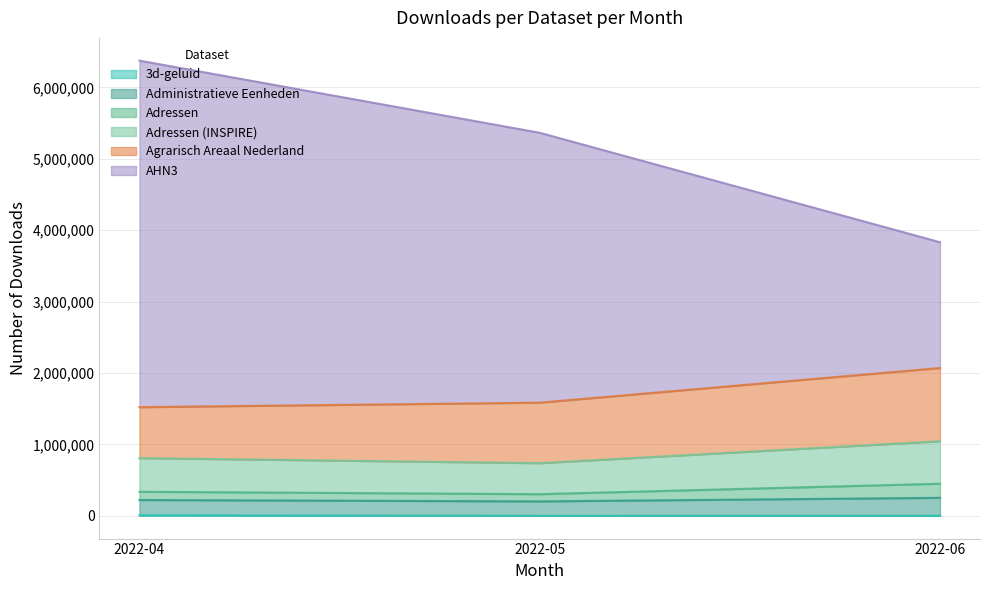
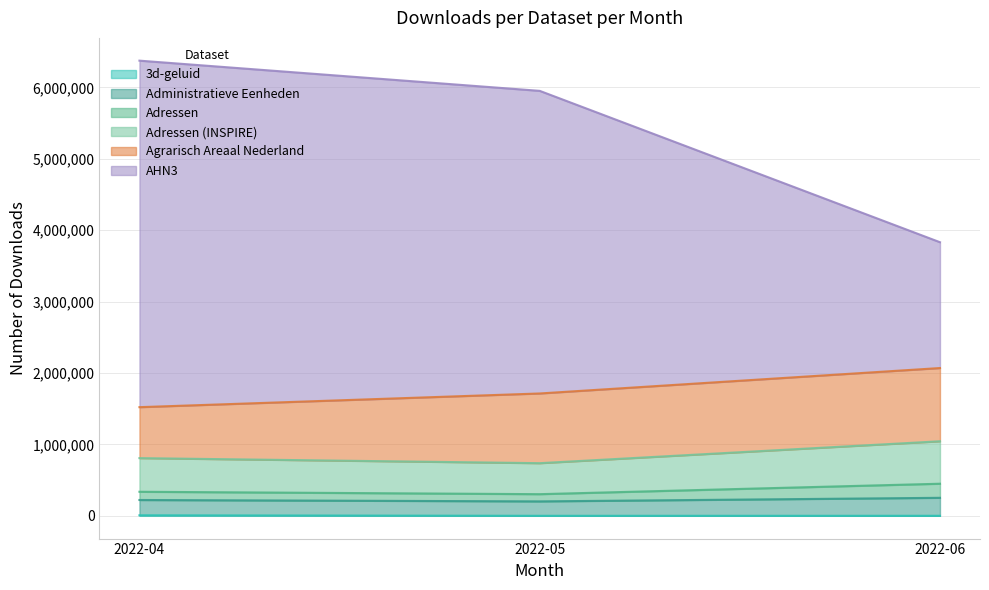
  {
    "Agrarisch Areaal Nederland": {
      "2022-04": "700,000",
-     "2022-05": "800,000",
+     "2022-05": "1,000,000",
      "2022-06": "1,000,000"
    },
    "AHN3": {
      "2022-04": "4,900,000",
-     "2022-05": "3,800,000",
+     "2022-05": "4,200,000",
      "2022-06": "1,800,000"
    }
  }
